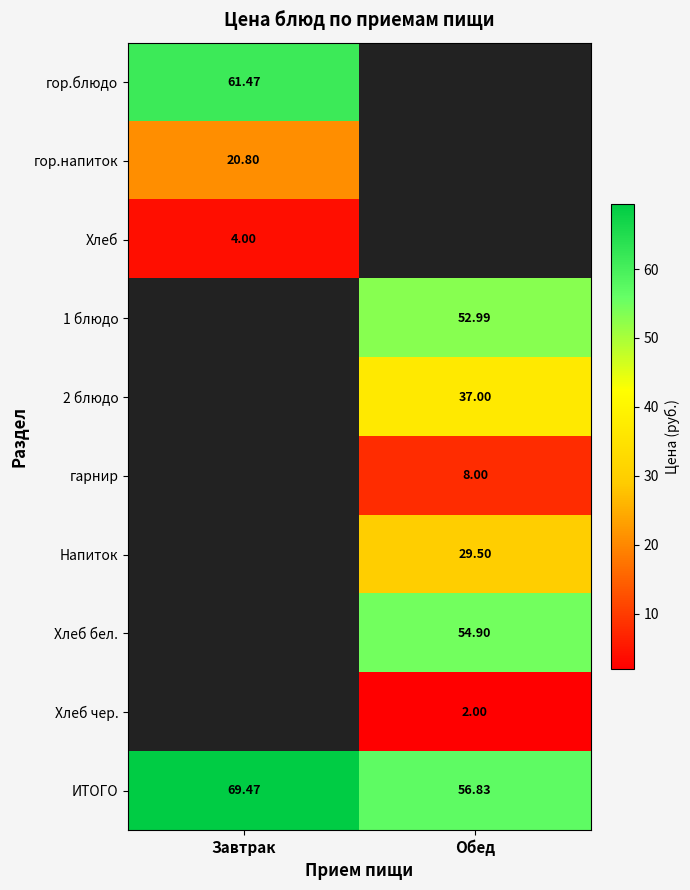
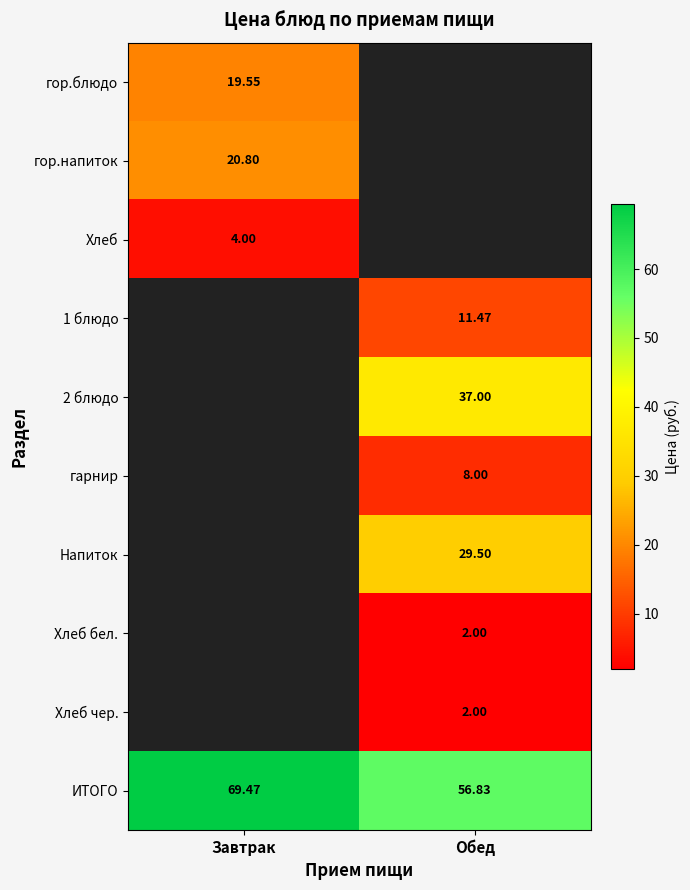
  {
    "гор.блюдо": {
-     "Завтрак": 61.47
+     "Завтрак": 19.55
    },
    "гор.напиток": {
      "Завтрак": 20.80
    },
    "Хлеб": {
      "Завтрак": 4.00
    },
    "1 блюдо": {
-     "Обед": 52.99
+     "Обед": 11.47
    },
    "2 блюдо": {
      "Обед": 37.00
    },
    "гарнир": {
      "Обед": 8.00
    },
    "Напиток": {
      "Обед": 29.50
    },
    "Хлеб бел.": {
-     "Обед": 54.90
+     "Обед": 2.00
    },
    "Хлеб чер.": {
      "Обед": 2.00
    },
    "ИТОГО": {
      "Завтрак": 69.47,
      "Обед": 56.83
    }
  }
